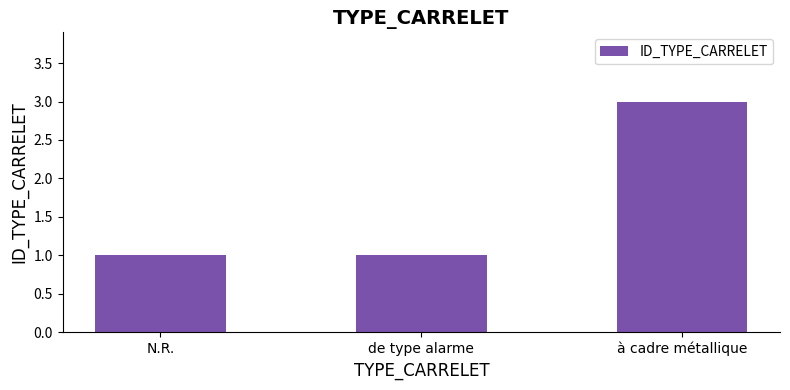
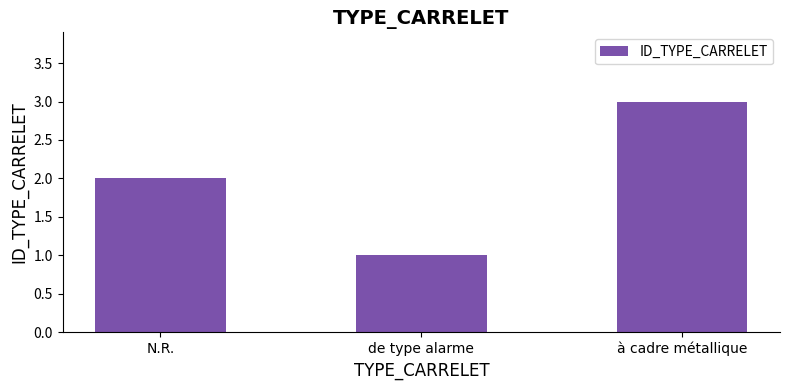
  {
-   "N.R.": 1,
+   "N.R.": 2,
    "de type alarme": 1,
    "à cadre métallique": 3
  }
